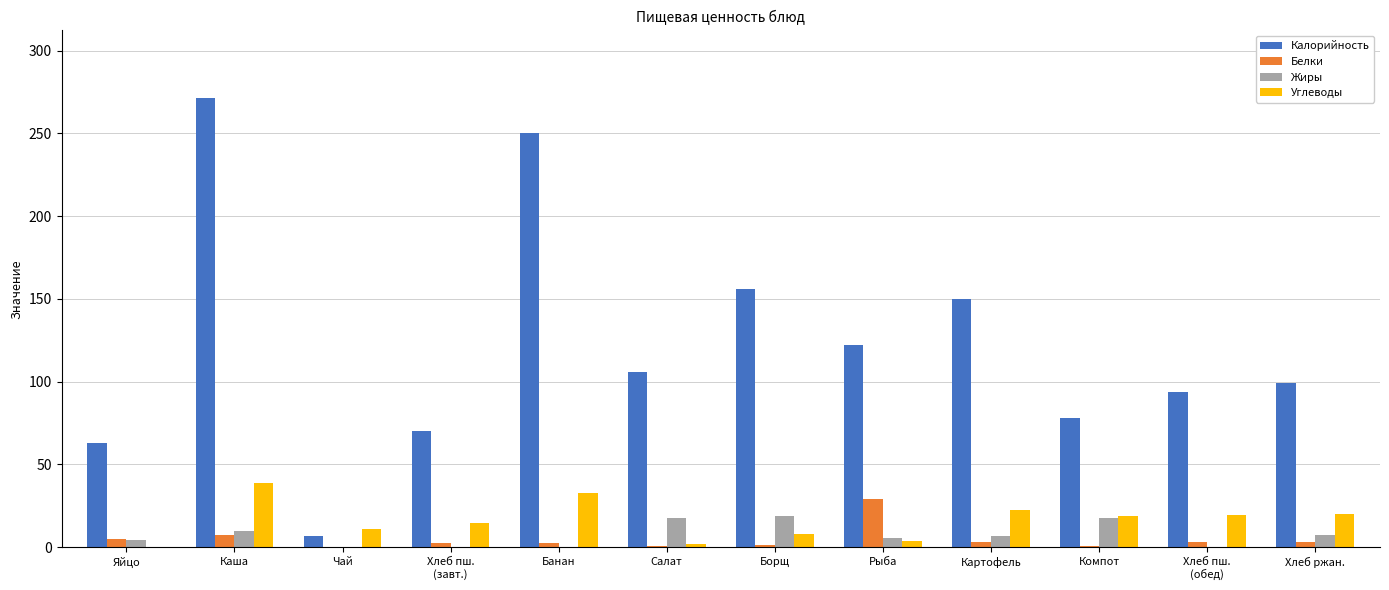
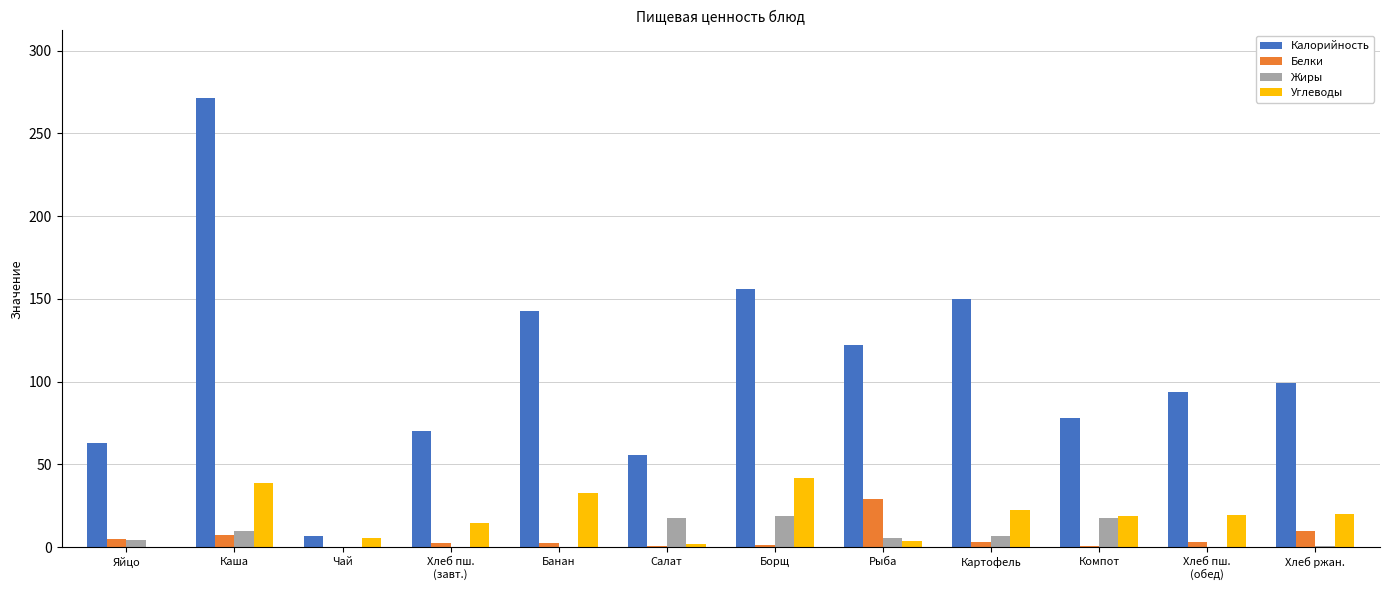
  {
    "Калорийность": {
      "Яйцо": 63,
      "Каша": 271,
      "Чай": 6,
      "Хлеб пш. (завт.)": 70,
-     "Банан": 250,
-     "Салат": 106,
+     "Банан": 143,
+     "Салат": 56,
      "Борщ": 156,
      "Рыба": 122,
      "Картофель": 150,
      "Компот": 78,
      "Хлеб пш. (обед)": 94,
      "Хлеб ржан.": 99
    },
    "Белки": {
      "Яйцо": 5,
      "Каша": 7,
      "Чай": 0,
      "Хлеб пш. (завт.)": 2,
      "Банан": 2,
      "Борщ": 2,
      "Рыба": 29,
      "Картофель": 3,
      "Хлеб пш. (обед)": 3,
-     "Хлеб ржан.": 3
+     "Хлеб ржан.": 10
    },
    "Жиры": {
      "Яйцо": 5,
      "Каша": 10,
      "Чай": 0,
      "Салат": 17,
      "Борщ": 19,
      "Рыба": 6,
      "Картофель": 7,
      "Компот": 18,
-     "Хлеб ржан.": 7
+     "Хлеб ржан.": 1
    },
    "Углеводы": {
      "Каша": 39,
-     "Чай": 11,
+     "Чай": 6,
      "Хлеб пш. (завт.)": 14,
      "Банан": 33,
      "Салат": 2,
-     "Борщ": 8,
+     "Борщ": 42,
      "Рыба": 4,
      "Картофель": 22,
      "Компот": 19,
      "Хлеб пш. (обед)": 19,
      "Хлеб ржан.": 20
    }
  }
